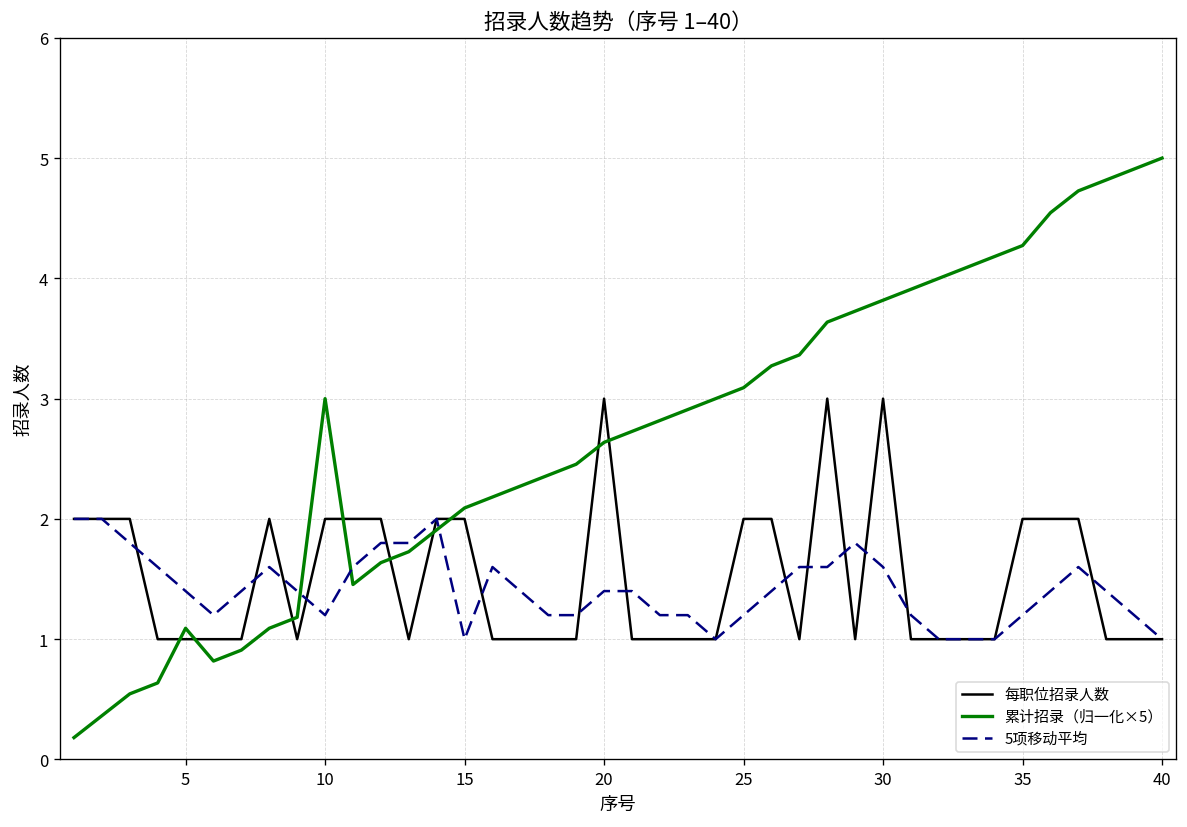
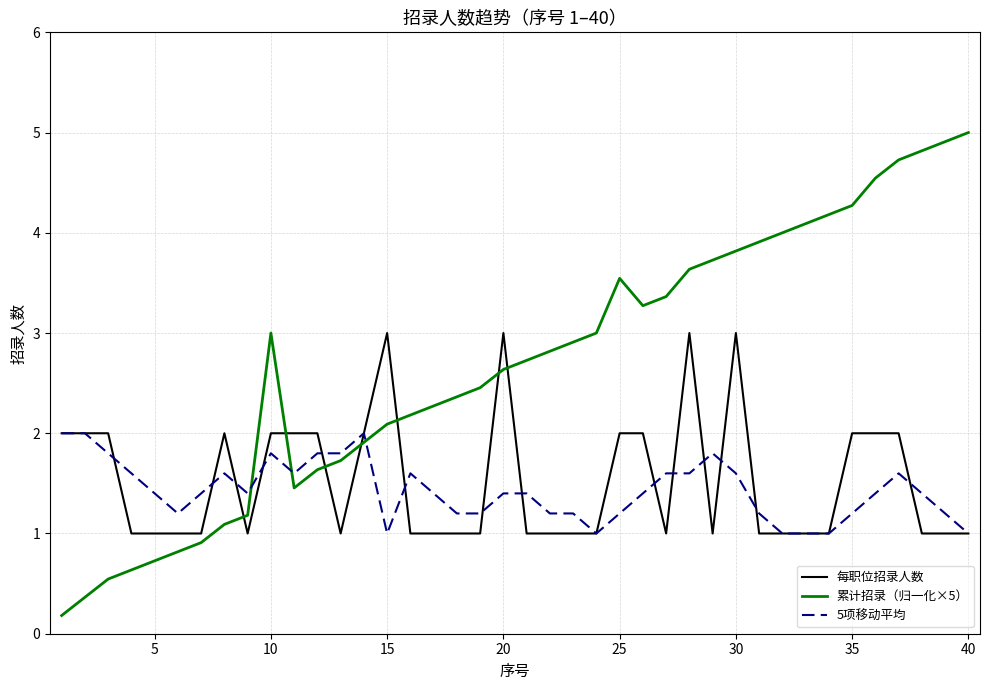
  {
    "每职位招录人数": {
      "5": 1,
      "10": 2,
-     "15": 2,
+     "15": 3,
      "20": 3,
      "25": 2,
      "30": 3,
      "35": 2
    },
    "累计招录（归一化×5）": {
-     "5": 1.09,
+     "5": 0.73,
      "10": 3.00,
      "15": 2.09,
      "20": 2.64,
-     "25": 3.09,
+     "25": 3.55,
      "30": 3.82,
      "35": 4.27,
      "40": 5.00
    },
    "5项移动平均": {
      "5": 1.4,
-     "10": 1.2,
+     "10": 1.8,
      "15": 1.0,
      "20": 1.4,
      "25": 1.2,
      "30": 1.6,
      "35": 1.2
    }
  }
